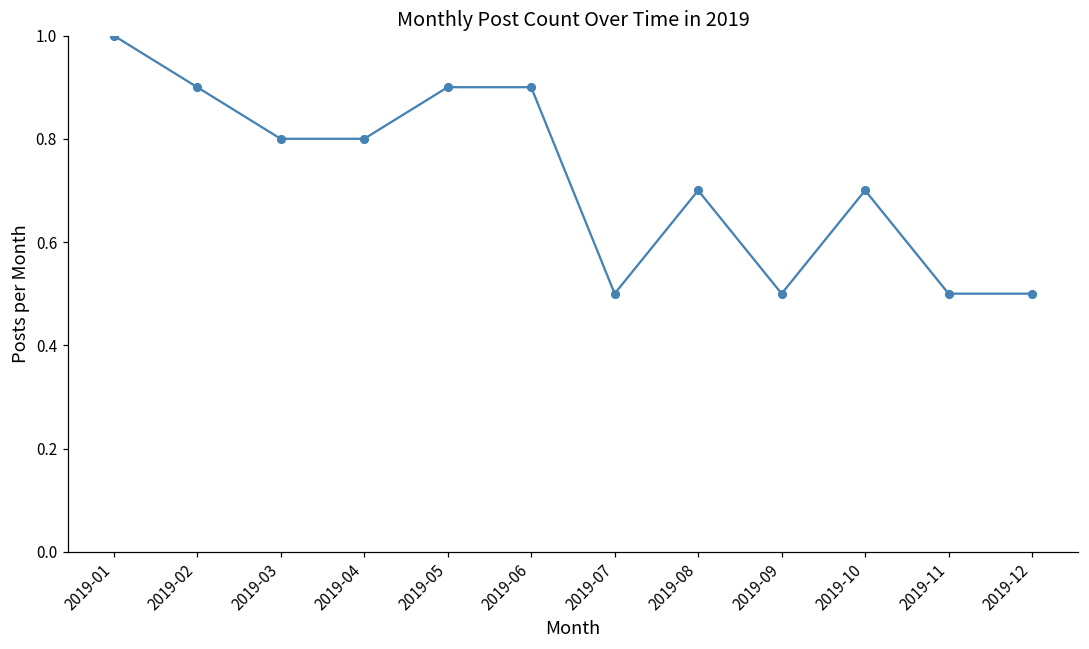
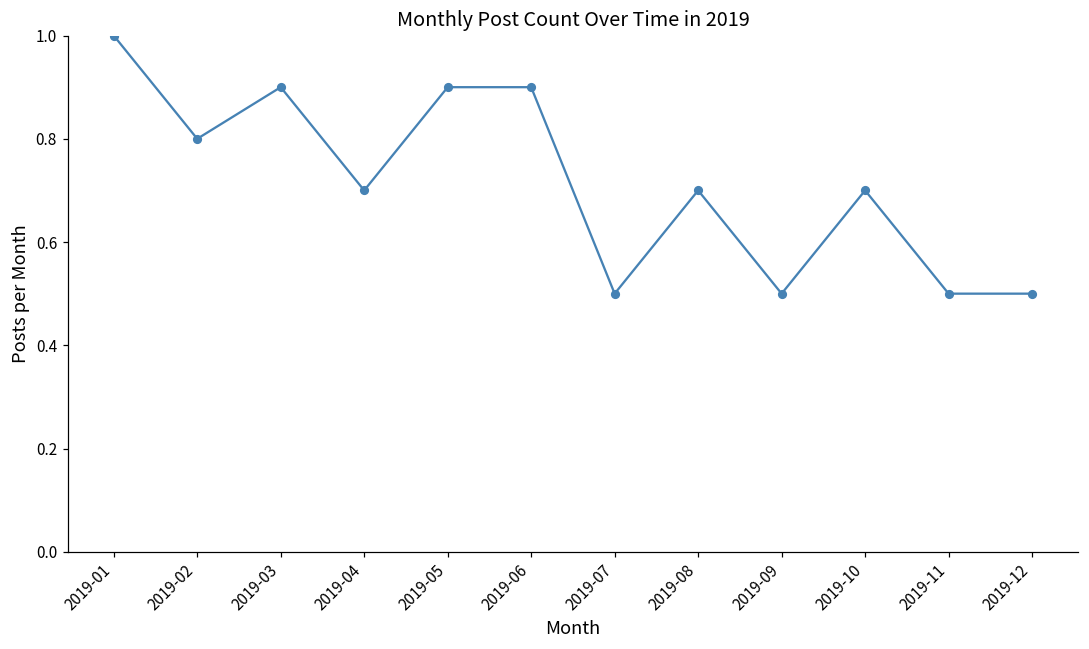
  {
    "2019-01": 1.00,
-   "2019-02": 0.90,
-   "2019-03": 0.80,
-   "2019-04": 0.80,
+   "2019-02": 0.80,
+   "2019-03": 0.90,
+   "2019-04": 0.70,
    "2019-05": 0.90,
    "2019-06": 0.90,
    "2019-07": 0.50,
    "2019-08": 0.70,
    "2019-09": 0.50,
    "2019-10": 0.70,
    "2019-11": 0.50,
    "2019-12": 0.50
  }
